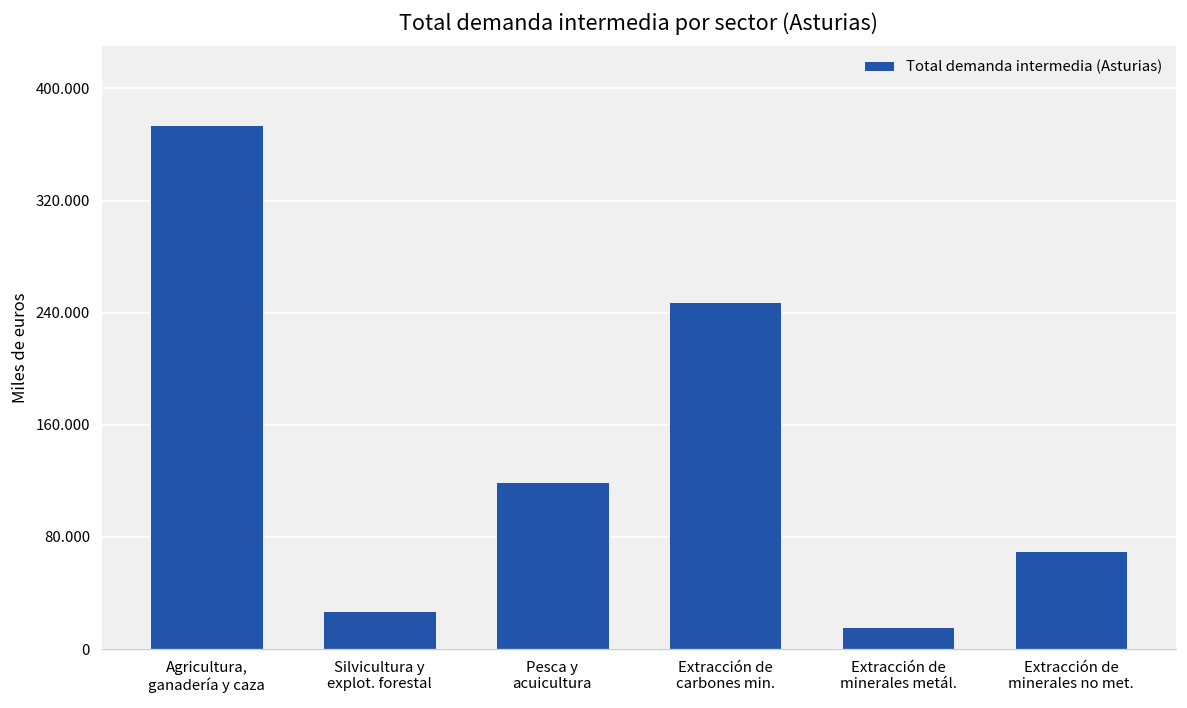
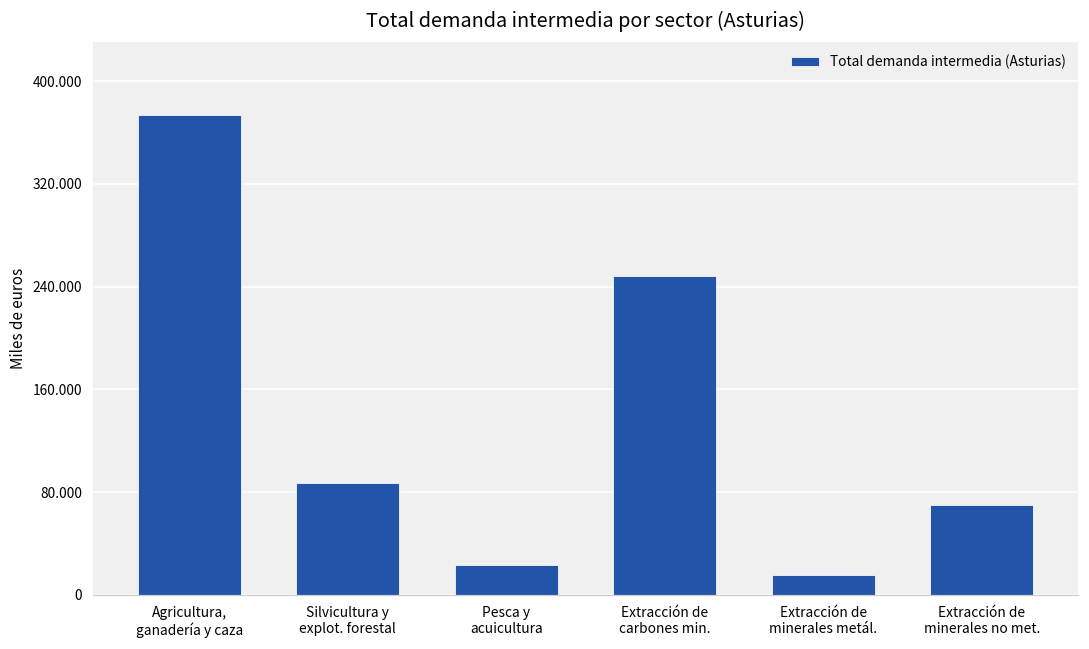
  {
    "Agricultura, ganadería y caza": 374,
-   "Silvicultura y explot. forestal": 27,
-   "Pesca y acuicultura": 119,
+   "Silvicultura y explot. forestal": 87,
+   "Pesca y acuicultura": 24,
    "Extracción de carbones min.": 248,
    "Extracción de minerales metál.": 16,
    "Extracción de minerales no met.": 70
  }
